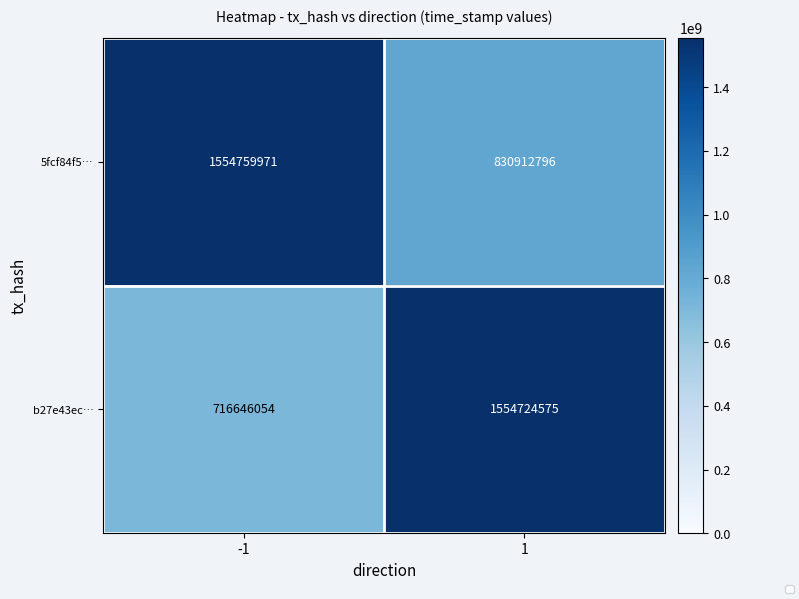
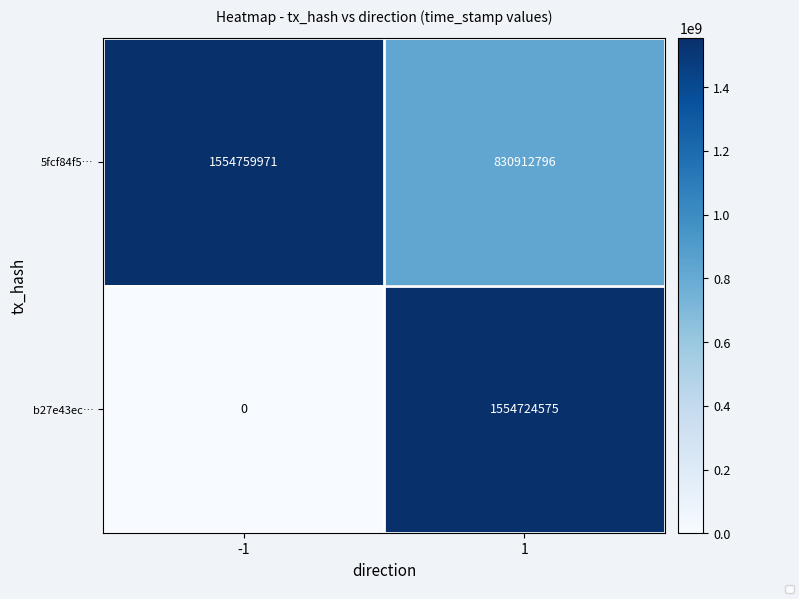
  {
    "5fcf84f5…": {
      "-1": 1554759971,
      "1": 830912796
    },
    "b27e43ec…": {
-     "-1": 716646054,
+     "-1": 0,
      "1": 1554724575
    }
  }
